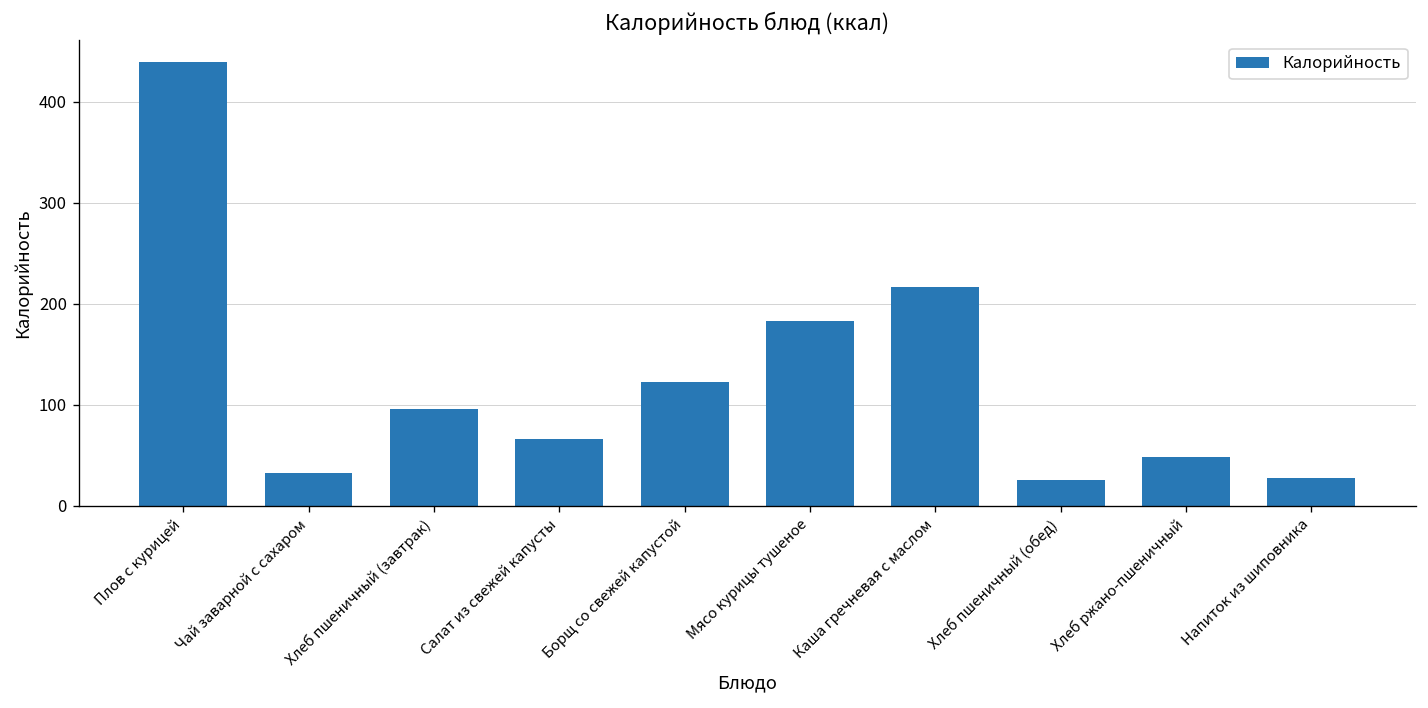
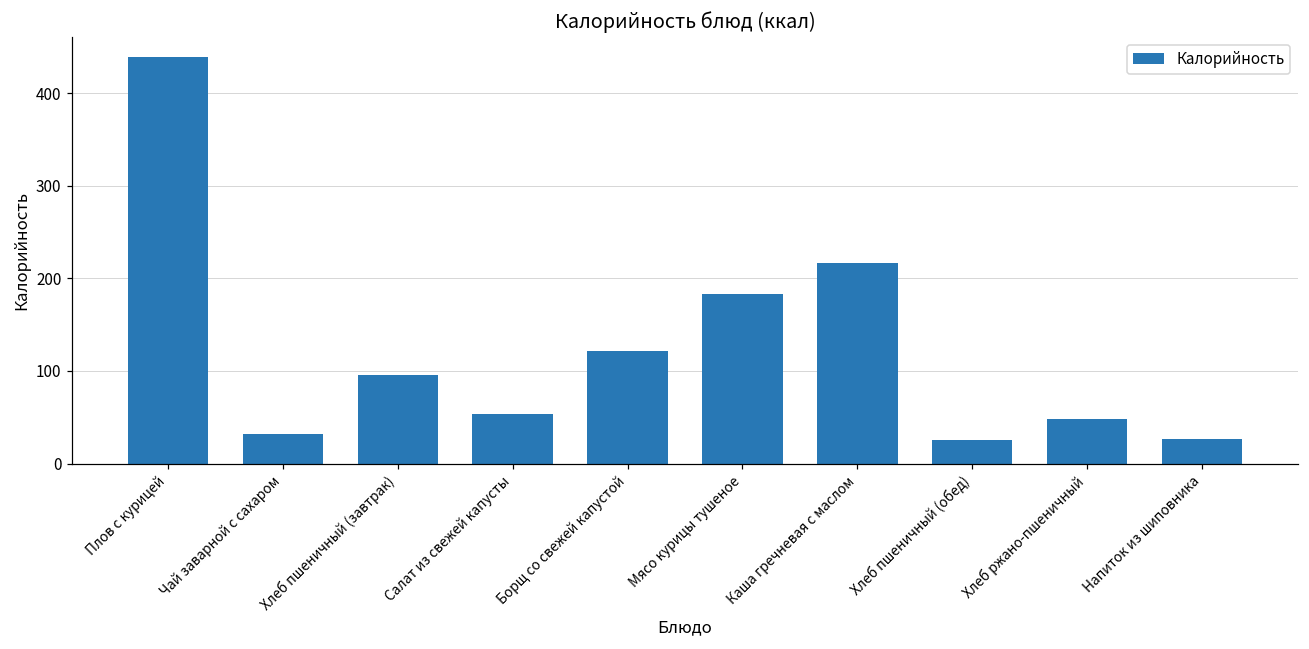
  {
    "Плов с курицей": 440,
    "Чай заварной с сахаром": 30,
    "Хлеб пшеничный (завтрак)": 100,
-   "Салат из свежей капусты": 70,
+   "Салат из свежей капусты": 50,
    "Борщ со свежей капустой": 120,
    "Мясо курицы тушеное": 180,
    "Каша гречневая с маслом": 220,
    "Хлеб пшеничный (обед)": 30,
    "Хлеб ржано-пшеничный": 50,
    "Напиток из шиповника": 30
  }
